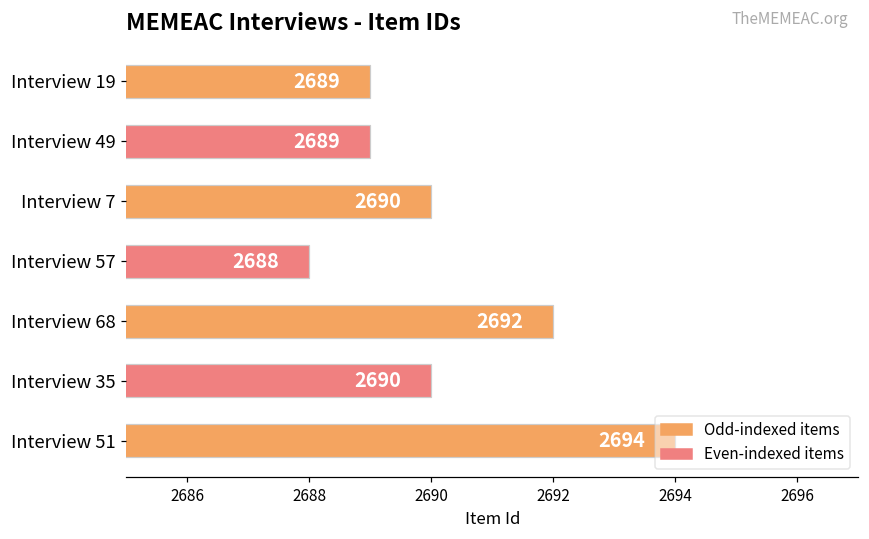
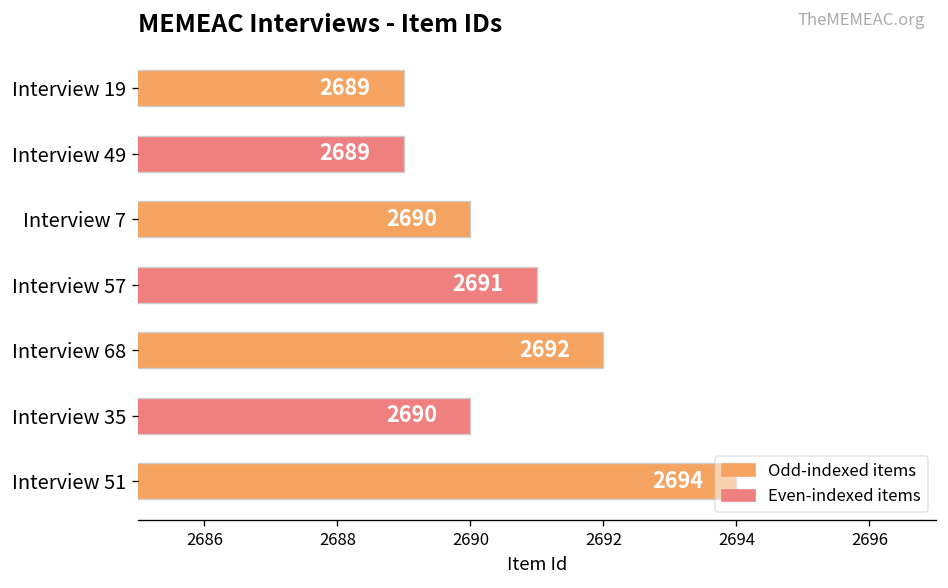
  {
    "Interview 19": 2689,
    "Interview 49": 2689,
    "Interview 7": 2690,
-   "Interview 57": 2688,
+   "Interview 57": 2691,
    "Interview 68": 2692,
    "Interview 35": 2690
  }
